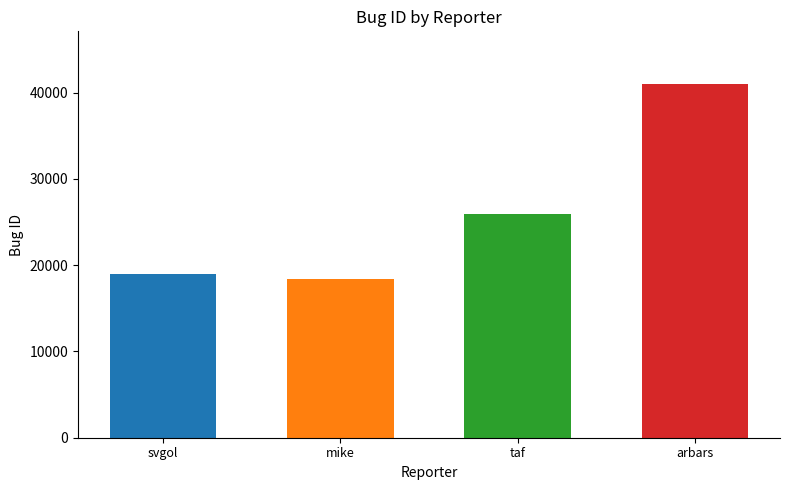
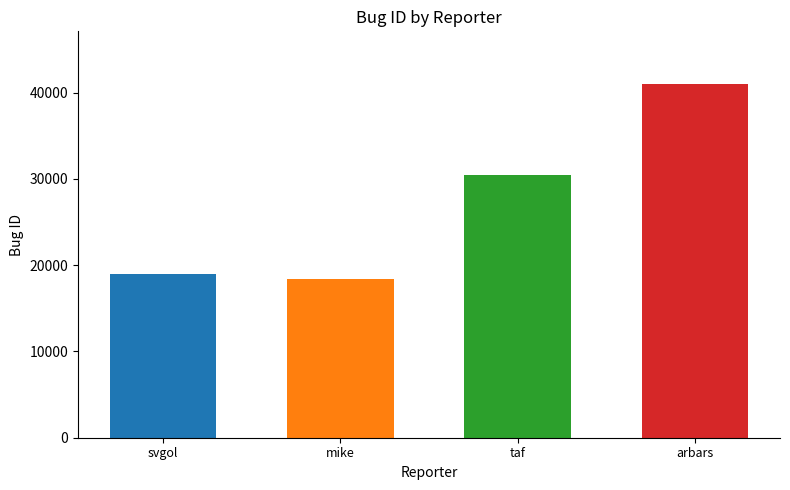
  {
    "svgol": 19000,
    "mike": 18000,
-   "taf": 26000,
+   "taf": 31000,
    "arbars": 41000
  }
